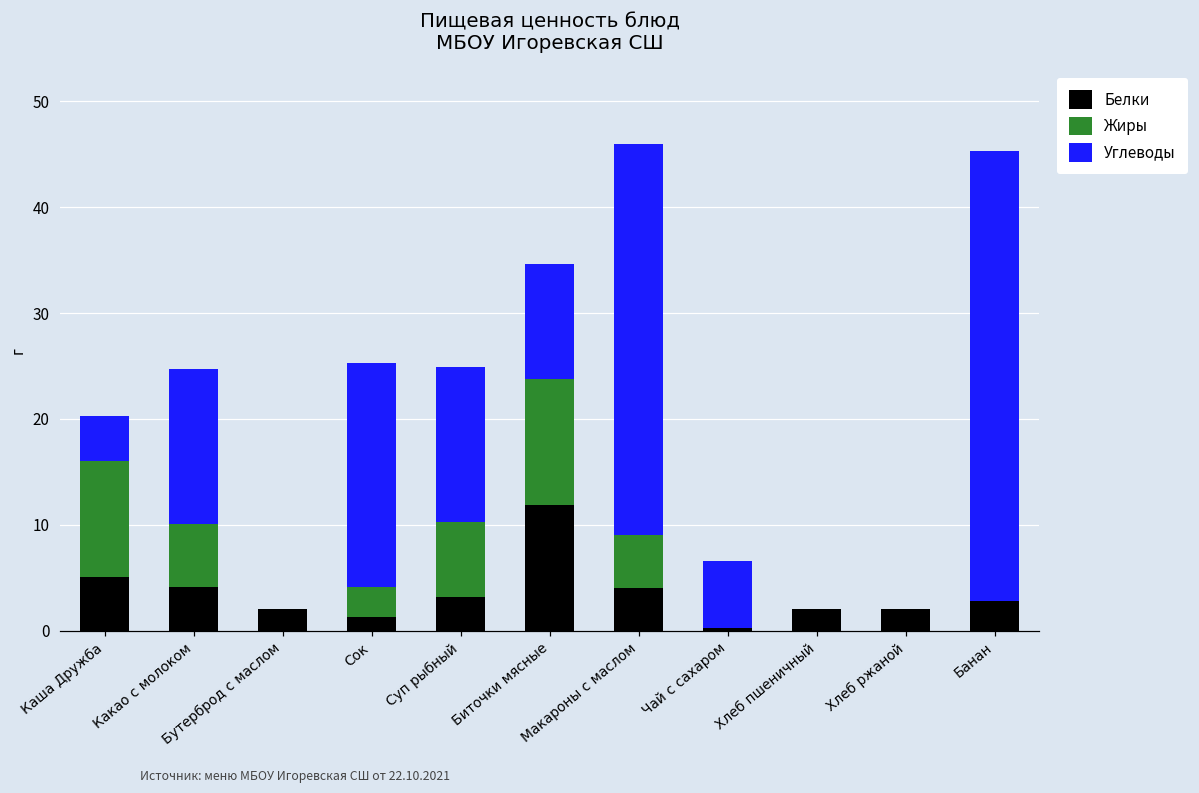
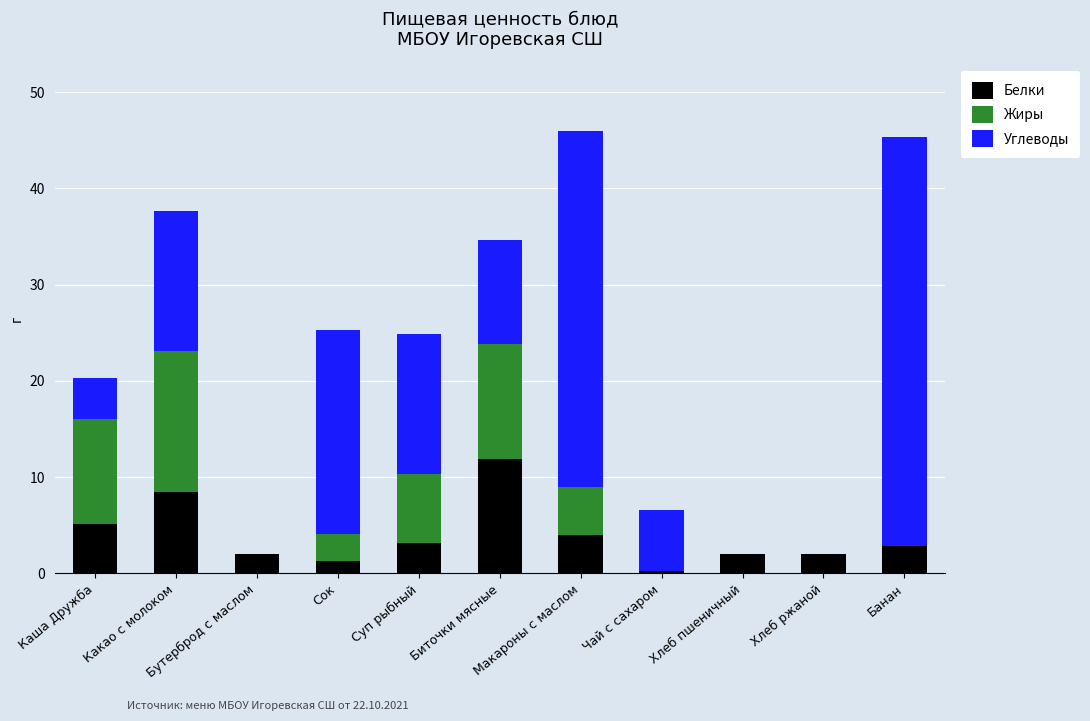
  {
    "Белки": {
      "Каша Дружба": 5,
-     "Какао с молоком": 4,
+     "Какао с молоком": 8,
      "Бутерброд с маслом": 2,
      "Сок": 1,
      "Суп рыбный": 3,
      "Биточки мясные": 12,
      "Макароны с маслом": 4,
      "Хлеб пшеничный": 2,
      "Хлеб ржаной": 2,
      "Банан": 3
    },
    "Жиры": {
      "Каша Дружба": 11,
-     "Какао с молоком": 6,
+     "Какао с молоком": 15,
      "Бутерброд с маслом": 0,
      "Сок": 3,
      "Суп рыбный": 7,
      "Биточки мясные": 12,
      "Макароны с маслом": 5,
      "Чай с сахаром": 0,
      "Хлеб пшеничный": 0,
      "Хлеб ржаной": 0,
      "Банан": 0
    },
    "Углеводы": {
      "Каша Дружба": 4,
      "Какао с молоком": 15,
      "Бутерброд с маслом": 0,
      "Сок": 21,
      "Суп рыбный": 15,
      "Биточки мясные": 11,
      "Макароны с маслом": 37,
      "Чай с сахаром": 6,
      "Хлеб пшеничный": 0,
      "Хлеб ржаной": 0,
      "Банан": 43
    }
  }
